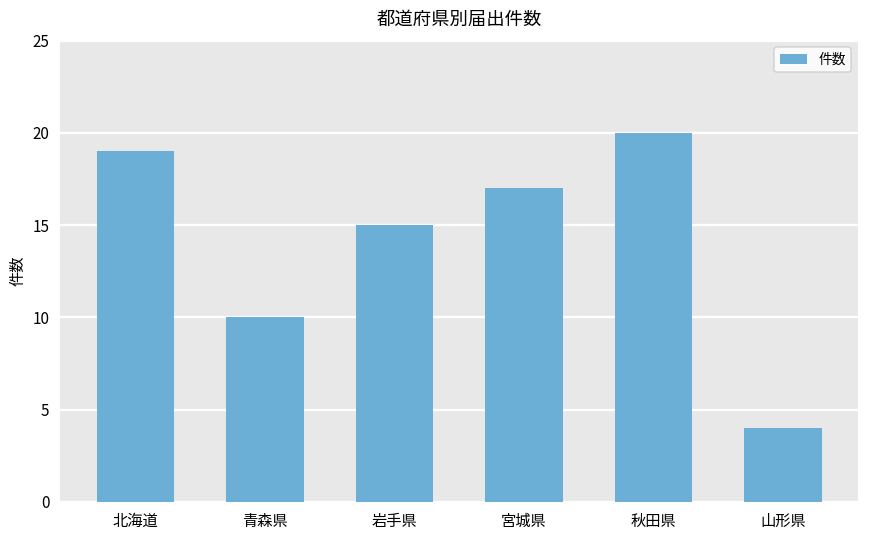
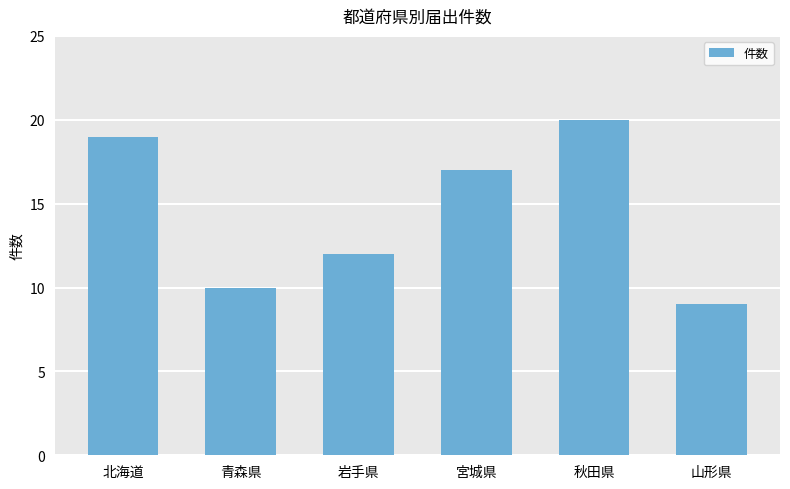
  {
    "北海道": 19,
    "青森県": 10,
-   "岩手県": 15,
+   "岩手県": 12,
    "宮城県": 17,
    "秋田県": 20,
-   "山形県": 4
+   "山形県": 9
  }
